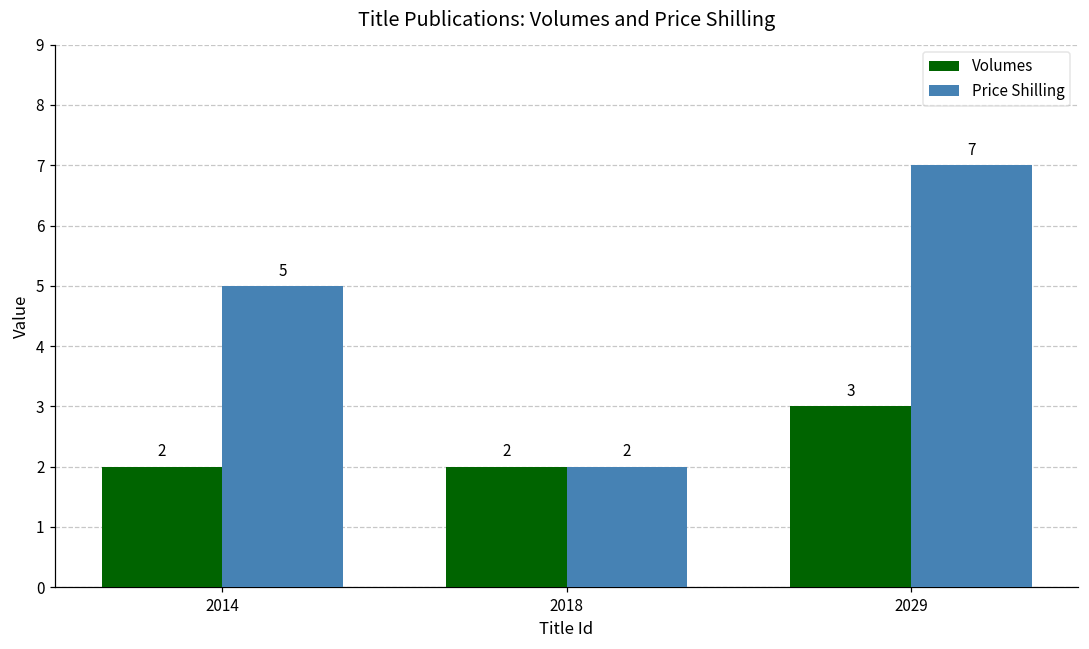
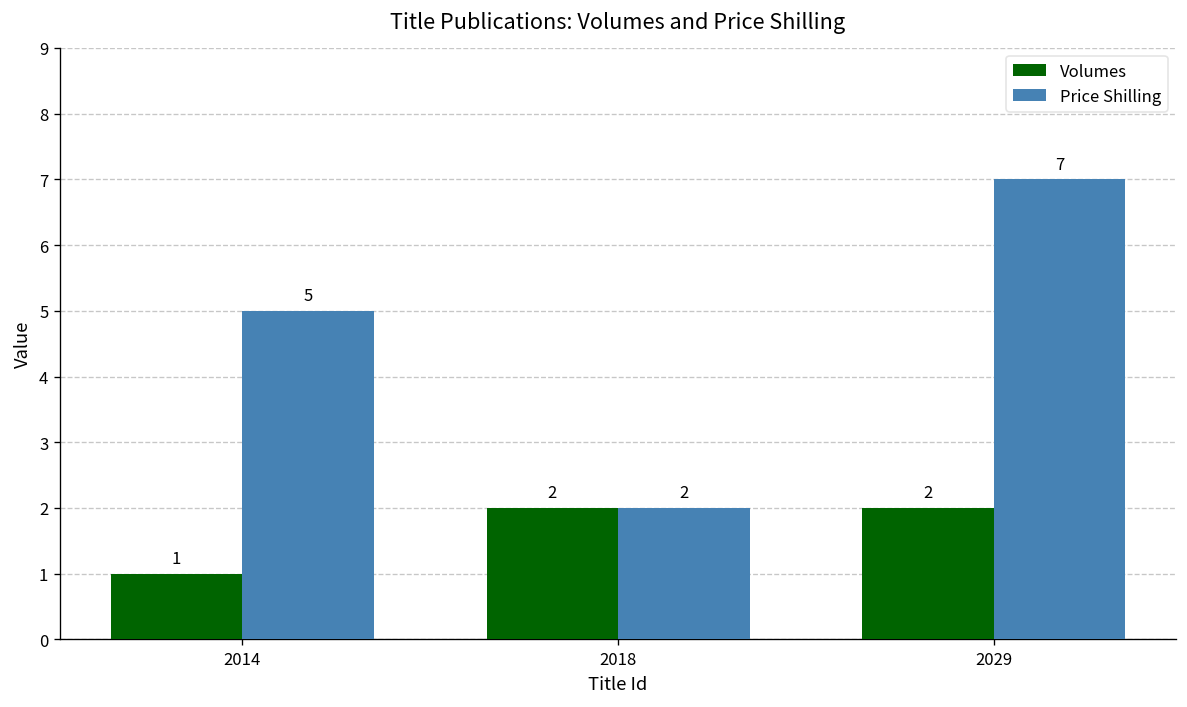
  {
    "Volumes": {
-     "2014": 2,
+     "2014": 1,
      "2018": 2,
-     "2029": 3
+     "2029": 2
    },
    "Price Shilling": {
      "2014": 5,
      "2018": 2,
      "2029": 7
    }
  }
